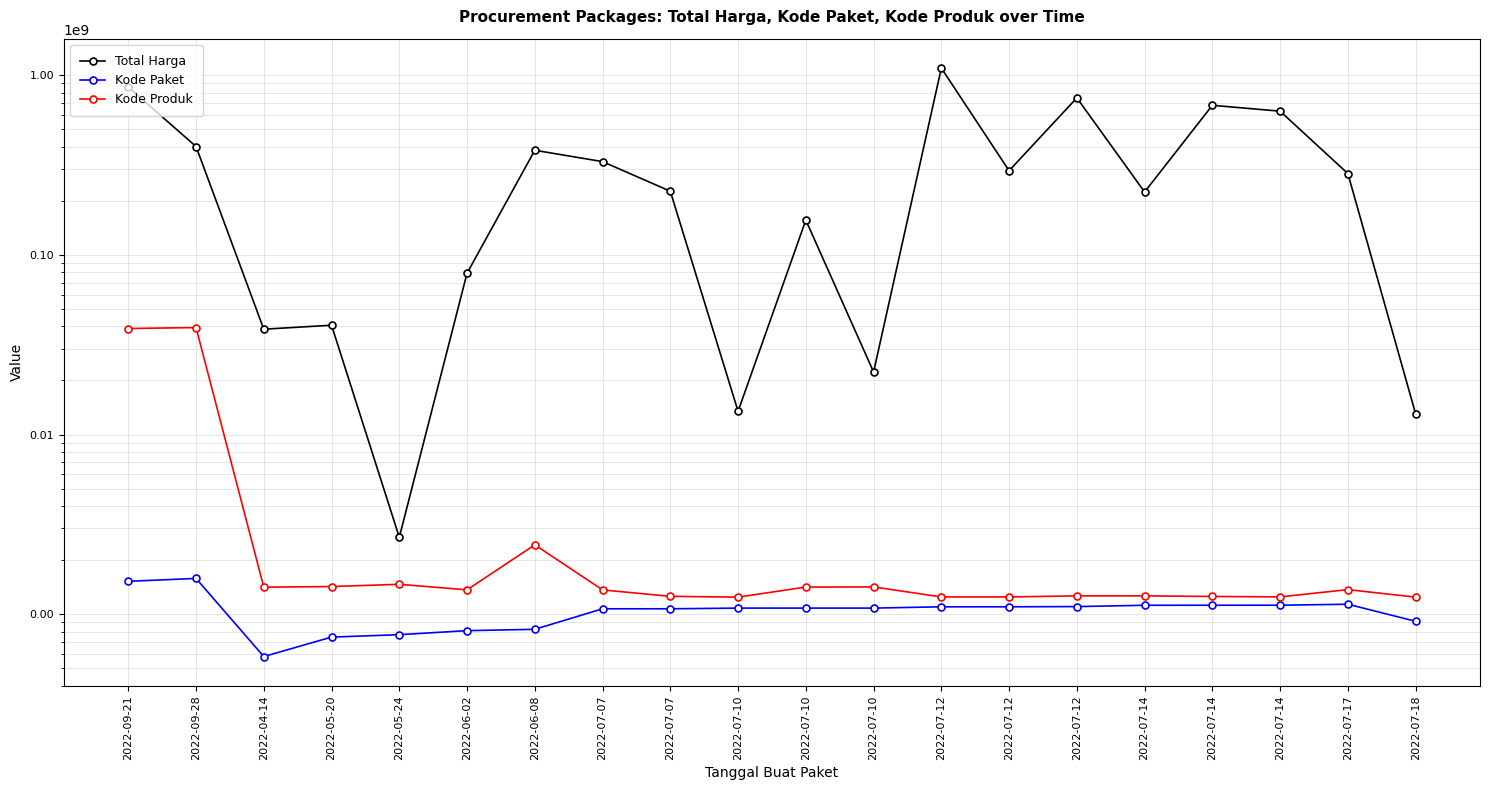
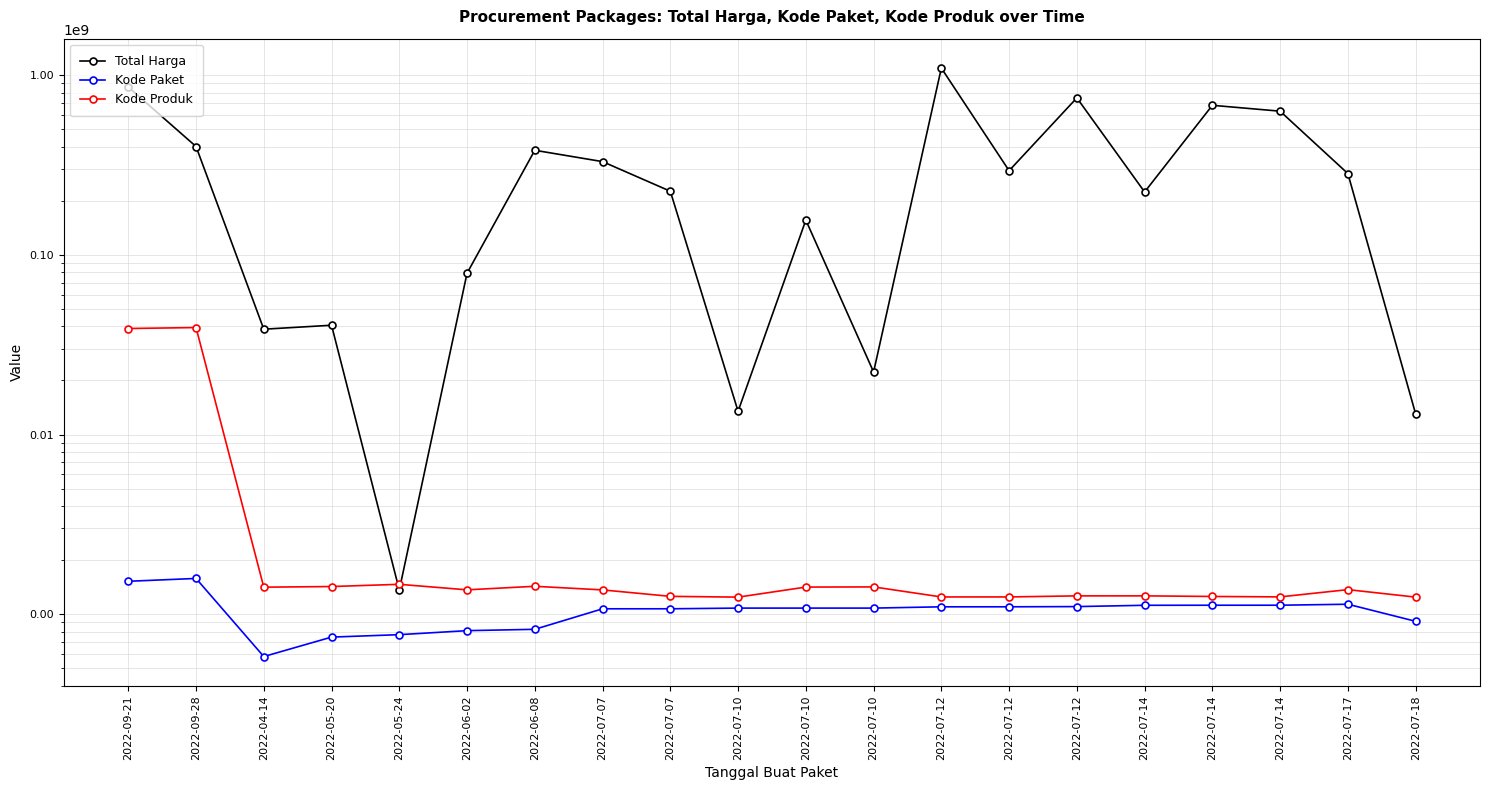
  {
    "Total Harga": {
      "2022-09-28": 400000000,
      "2022-04-14": 39000000,
      "2022-05-20": 41000000,
-     "2022-05-24": 2700000,
+     "2022-05-24": 1400000,
      "2022-06-02": 80000000,
      "2022-06-08": 380000000,
      "2022-07-17": 280000000,
      "2022-07-18": 13000000
    },
    "Kode Paket": {
      "2022-09-21": 1500000,
      "2022-09-28": 1600000,
      "2022-04-14": 580000,
      "2022-05-20": 750000,
      "2022-05-24": 770000,
      "2022-06-02": 800000,
      "2022-06-08": 800000,
      "2022-07-17": 1100000,
      "2022-07-18": 900000
    },
    "Kode Produk": {
      "2022-09-21": 39000000,
      "2022-09-28": 39000000,
      "2022-04-14": 1400000,
      "2022-05-20": 1400000,
      "2022-05-24": 1500000,
      "2022-06-02": 1400000,
-     "2022-06-08": 2400000,
+     "2022-06-08": 1400000,
      "2022-07-17": 1400000,
      "2022-07-18": 1200000
    }
  }
